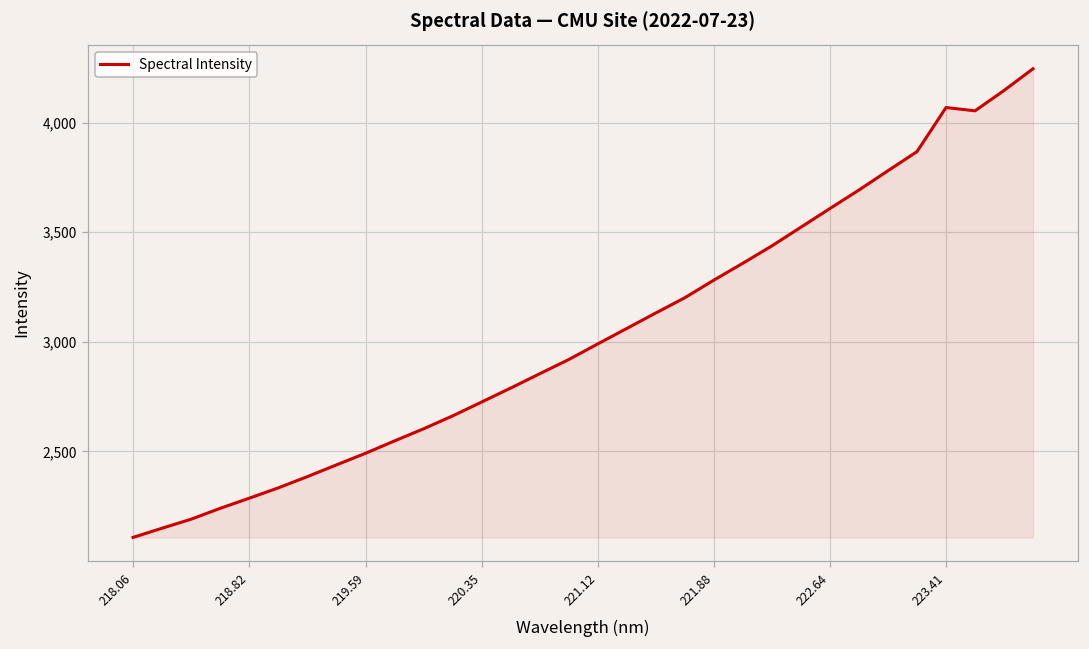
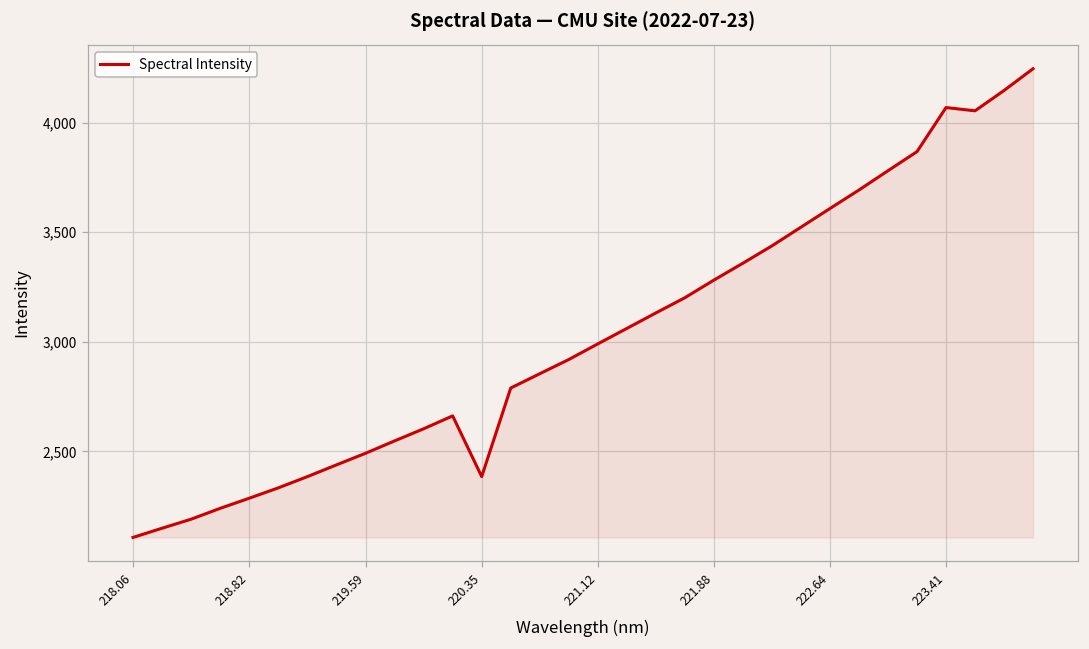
  {
    "218.06": "2,110",
    "218.82": "2,290",
    "219.59": "2,490",
-   "220.35": "2,730",
+   "220.35": "2,390",
    "221.12": "2,990",
    "221.88": "3,280",
    "222.64": "3,610",
    "223.41": "4,070"
  }
